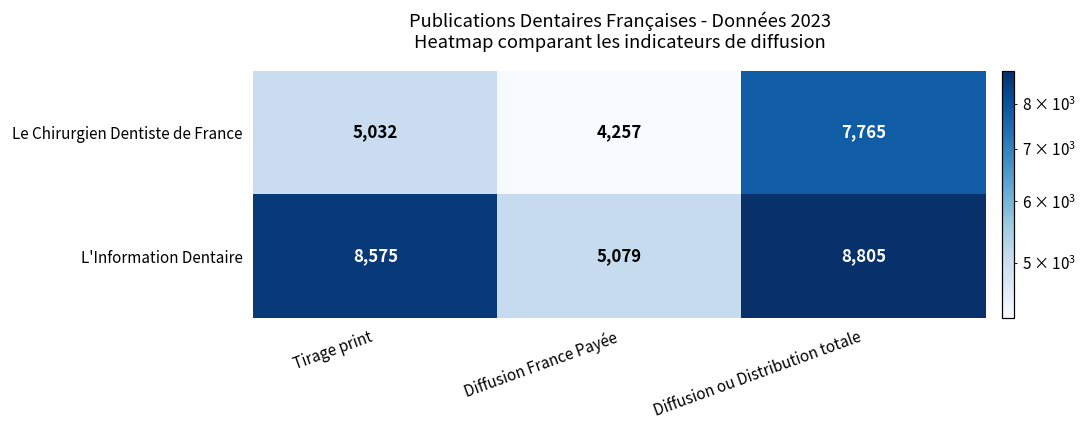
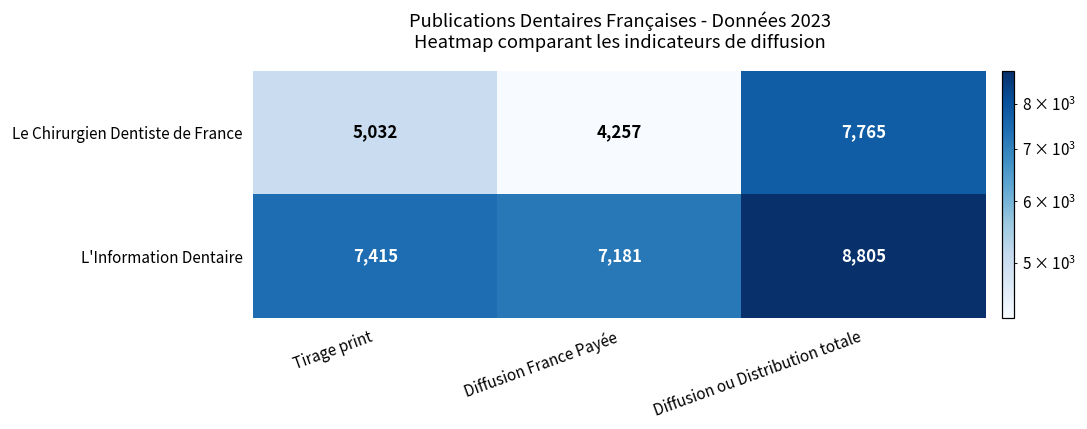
  {
    "Le Chirurgien Dentiste de France": {
      "Tirage print": "5,032",
      "Diffusion France Payée": "4,257",
      "Diffusion ou Distribution totale": "7,765"
    },
    "L'Information Dentaire": {
-     "Tirage print": "8,575",
-     "Diffusion France Payée": "5,079",
+     "Tirage print": "7,415",
+     "Diffusion France Payée": "7,181",
      "Diffusion ou Distribution totale": "8,805"
    }
  }
